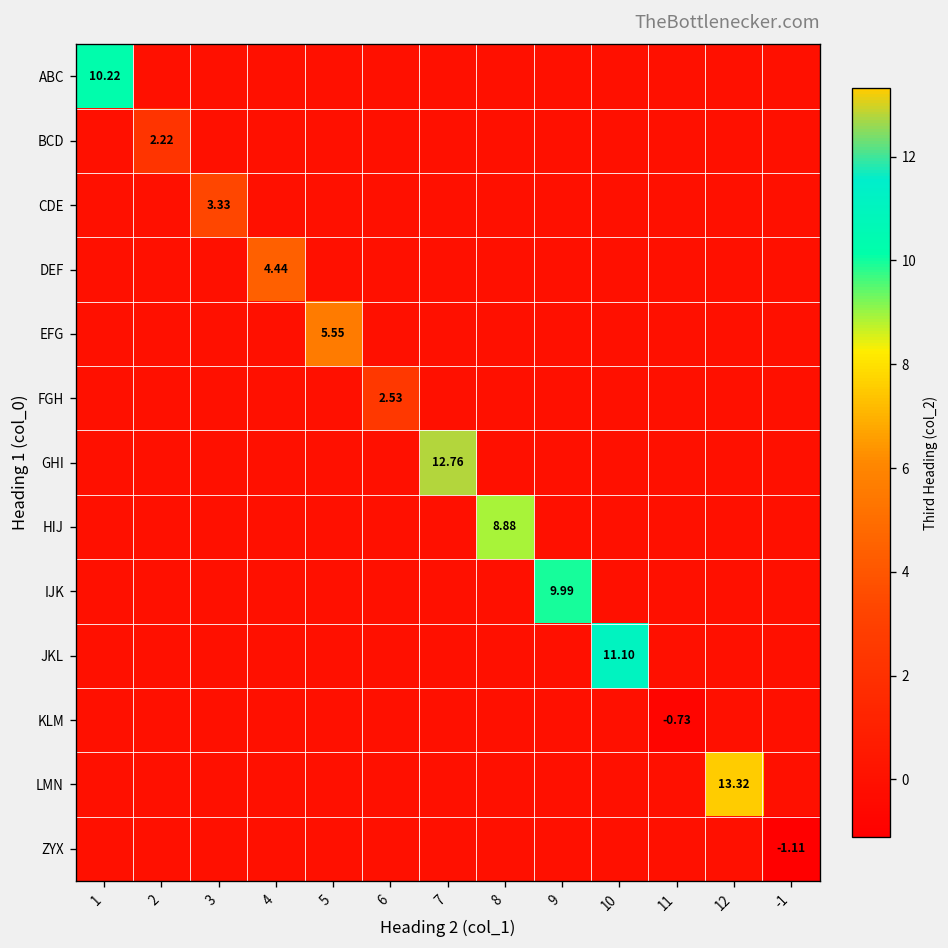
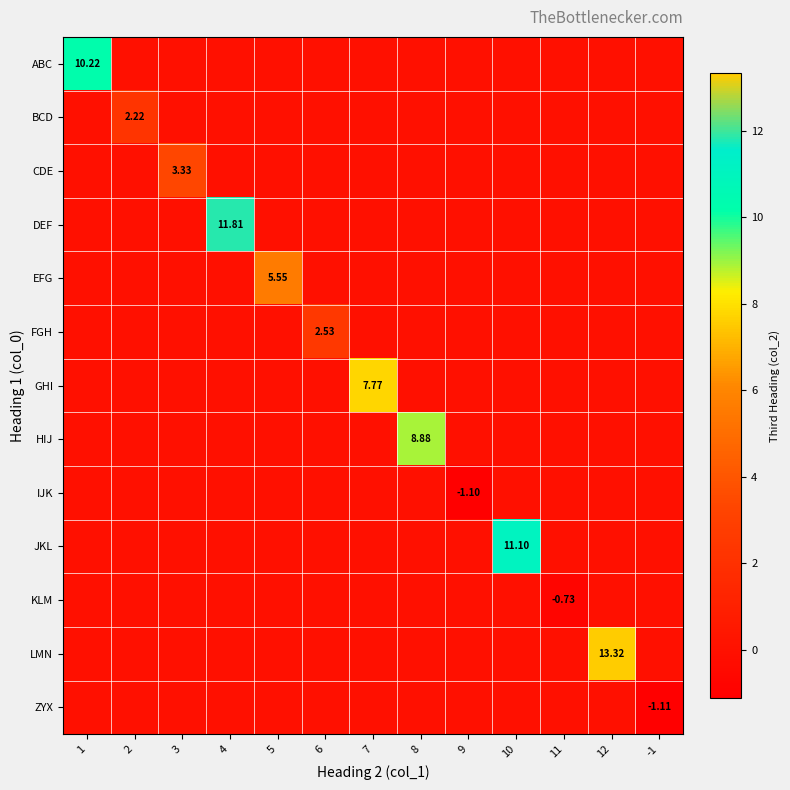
  {
    "ABC": {
      "1": 10.22
    },
    "BCD": {
      "2": 2.22
    },
    "CDE": {
      "3": 3.33
    },
    "DEF": {
-     "4": 4.44
+     "4": 11.81
    },
    "EFG": {
      "5": 5.55
    },
    "FGH": {
      "6": 2.53
    },
    "GHI": {
-     "7": 12.76
+     "7": 7.77
    },
    "HIJ": {
      "8": 8.88
    },
    "IJK": {
-     "9": 9.99
+     "9": -1.10
    },
    "JKL": {
      "10": 11.10
    },
    "KLM": {
      "11": -0.73
    },
    "LMN": {
      "12": 13.32
    },
    "ZYX": {
      "-1": -1.11
    }
  }
